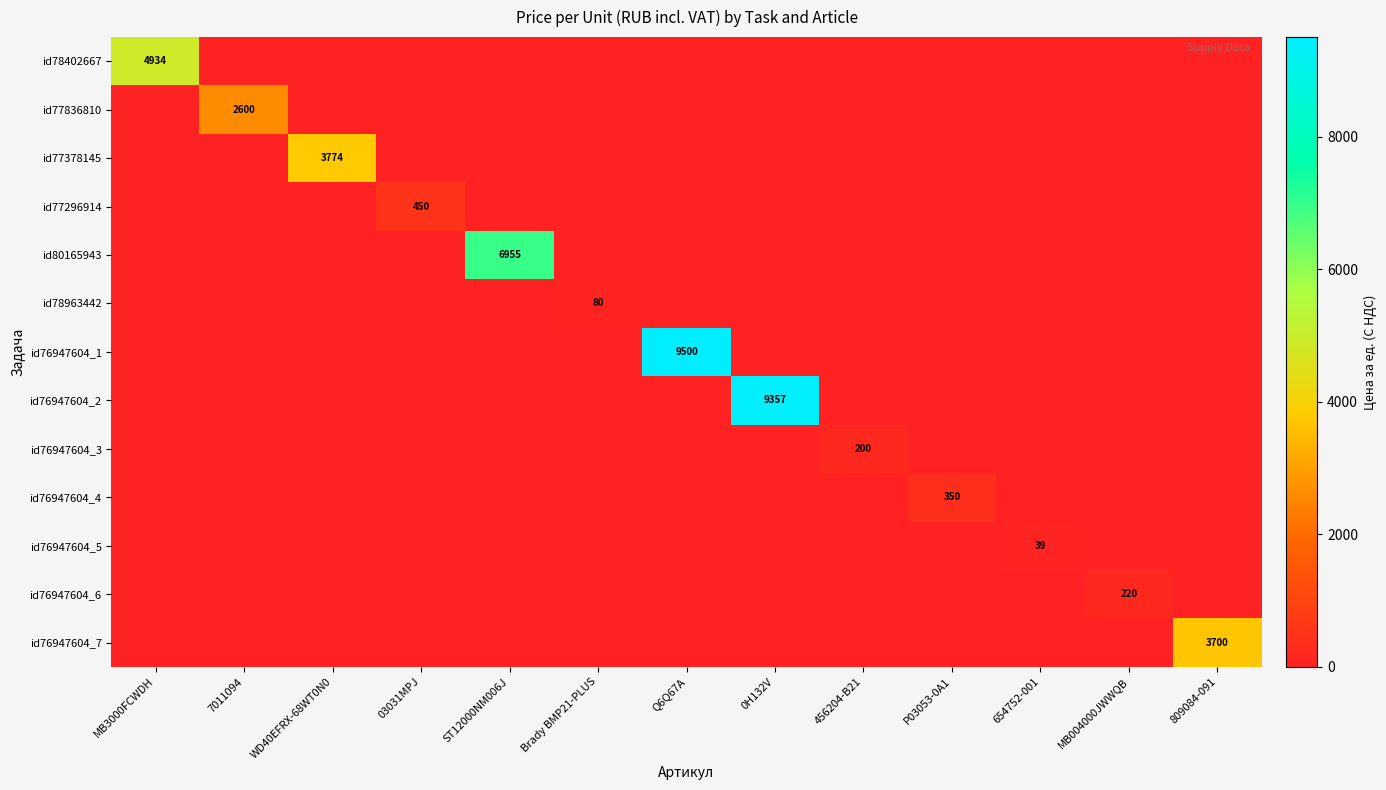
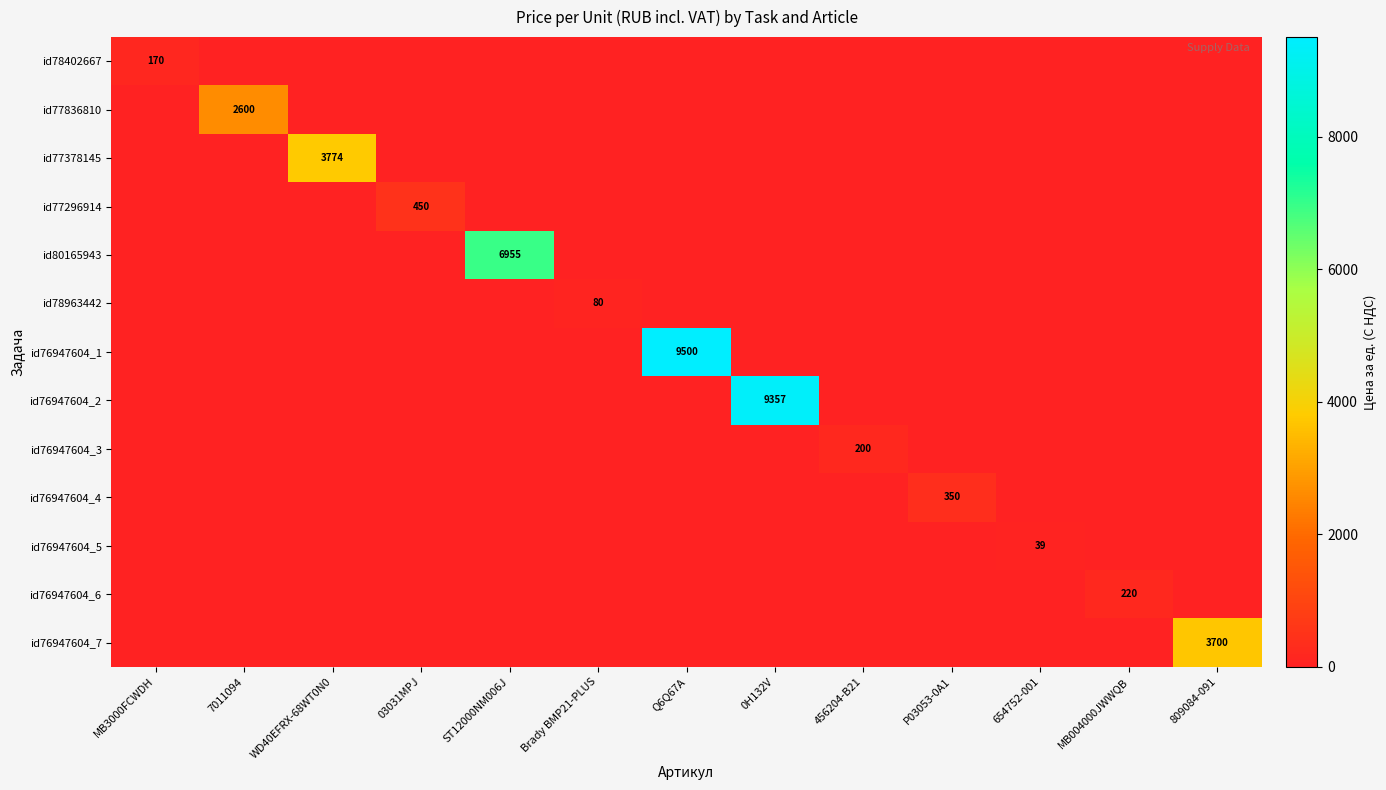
  {
    "id78402667": {
-     "MB3000FCWDH": 4934
+     "MB3000FCWDH": 170
    },
    "id77836810": {
      "7011094": 2600
    },
    "id77378145": {
      "WD40EFRX-68WT0N0": 3774
    },
    "id77296914": {
      "03031MPJ": 450
    },
    "id80165943": {
      "ST12000NM006J": 6955
    },
    "id78963442": {
      "Brady BMP21-PLUS": 80
    },
    "id76947604_1": {
      "Q6Q67A": 9500
    },
    "id76947604_2": {
      "0H132V": 9357
    },
    "id76947604_3": {
      "456204-B21": 200
    },
    "id76947604_4": {
      "P03053-0A1": 350
    },
    "id76947604_5": {
      "654752-001": 39
    },
    "id76947604_6": {
      "MB004000JWWQB": 220
    },
    "id76947604_7": {
      "809084-091": 3700
    }
  }
